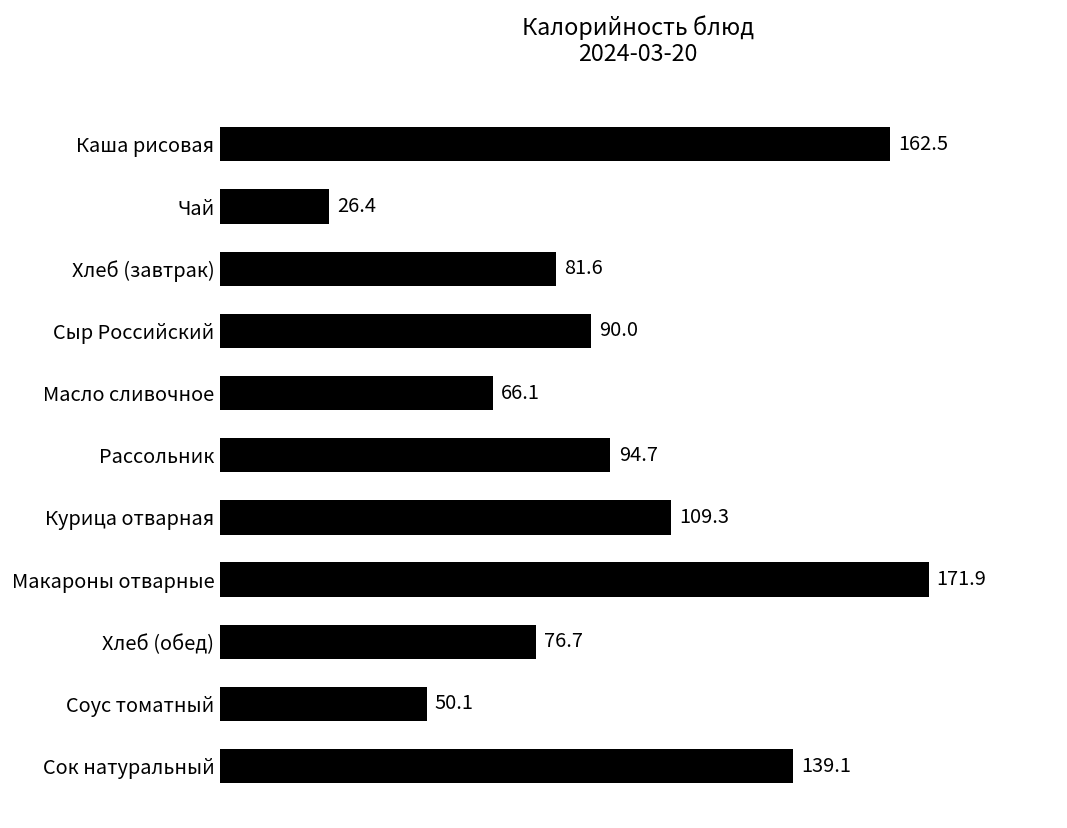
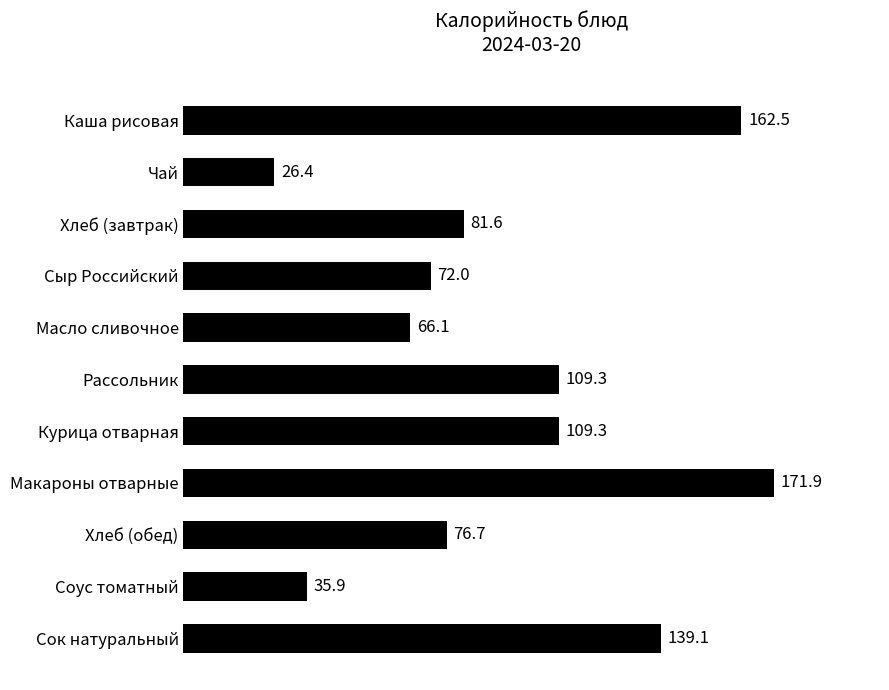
  {
    "Каша рисовая": 162.5,
    "Чай": 26.4,
    "Хлеб (завтрак)": 81.6,
-   "Сыр Российский": 90.0,
+   "Сыр Российский": 72.0,
    "Масло сливочное": 66.1,
-   "Рассольник": 94.7,
+   "Рассольник": 109.3,
    "Курица отварная": 109.3,
    "Макароны отварные": 171.9,
    "Хлеб (обед)": 76.7,
-   "Соус томатный": 50.1,
+   "Соус томатный": 35.9,
    "Сок натуральный": 139.1
  }
